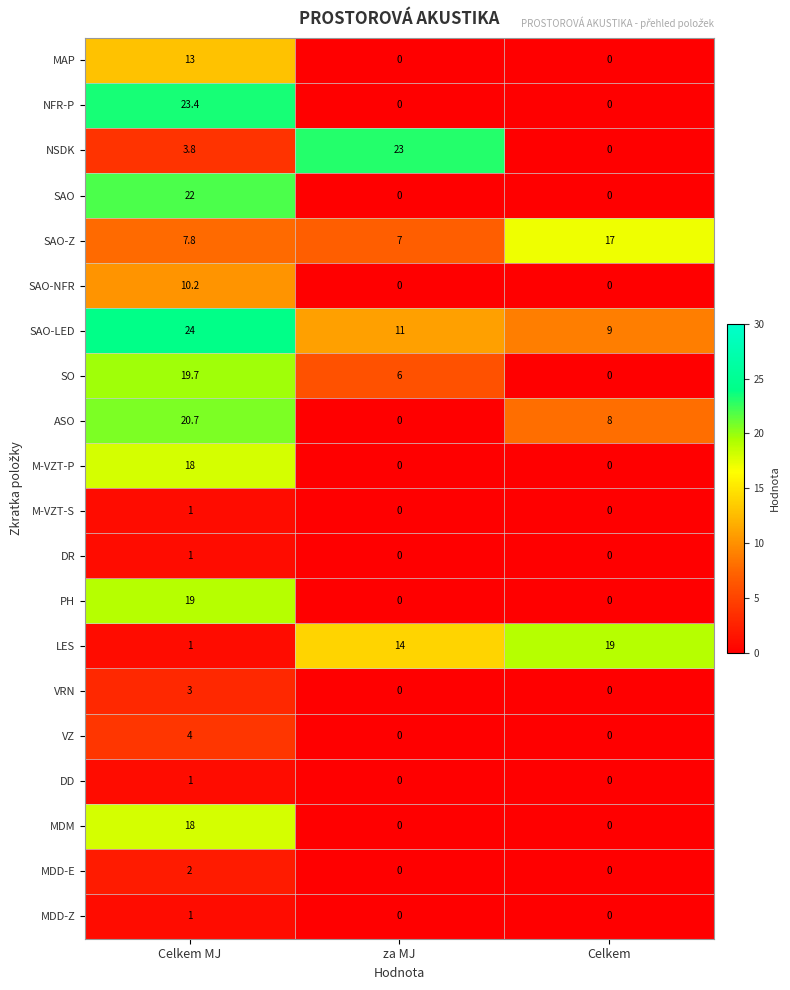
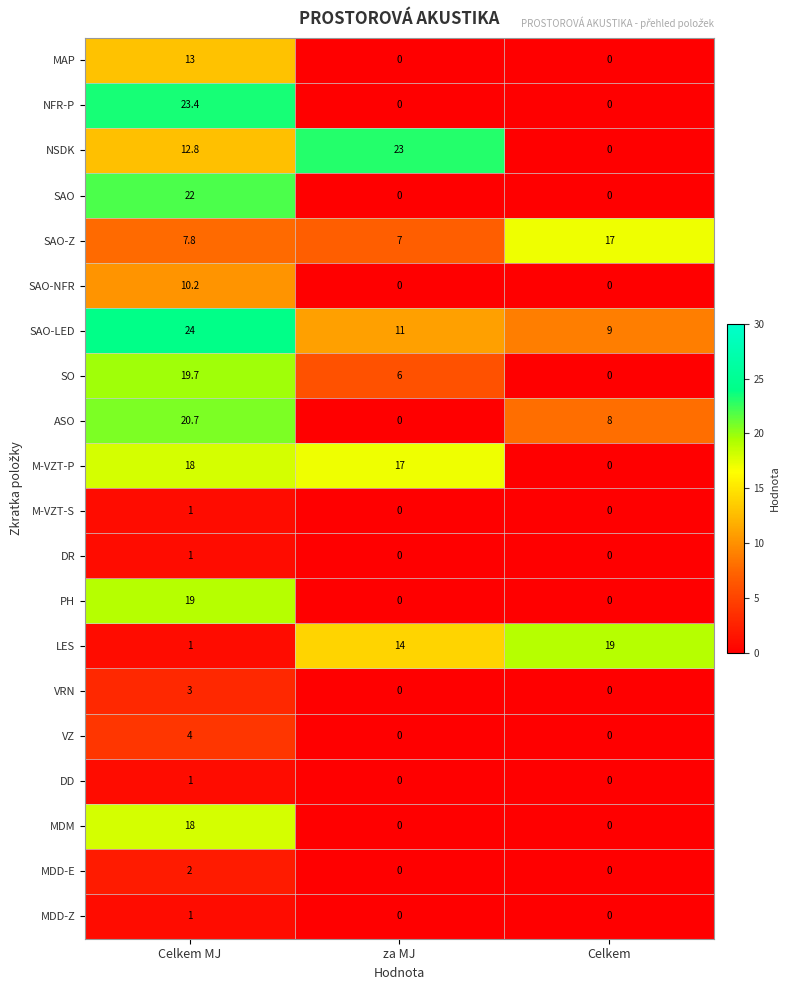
  {
    "MAP": {
      "Celkem MJ": 13,
      "za MJ": 0,
      "Celkem": 0
    },
    "NFR-P": {
      "Celkem MJ": 23.4,
      "za MJ": 0,
      "Celkem": 0
    },
    "NSDK": {
-     "Celkem MJ": 3.8,
+     "Celkem MJ": 12.8,
      "za MJ": 23,
      "Celkem": 0
    },
    "SAO": {
      "Celkem MJ": 22,
      "za MJ": 0,
      "Celkem": 0
    },
    "SAO-Z": {
      "Celkem MJ": 7.8,
      "za MJ": 7,
      "Celkem": 17
    },
    "SAO-NFR": {
      "Celkem MJ": 10.2,
      "za MJ": 0,
      "Celkem": 0
    },
    "SAO-LED": {
      "Celkem MJ": 24,
      "za MJ": 11,
      "Celkem": 9
    },
    "SO": {
      "Celkem MJ": 19.7,
      "za MJ": 6,
      "Celkem": 0
    },
    "ASO": {
      "Celkem MJ": 20.7,
      "za MJ": 0,
      "Celkem": 8
    },
    "M-VZT-P": {
      "Celkem MJ": 18,
-     "za MJ": 0,
+     "za MJ": 17,
      "Celkem": 0
    },
    "M-VZT-S": {
      "Celkem MJ": 1,
      "za MJ": 0,
      "Celkem": 0
    },
    "DR": {
      "Celkem MJ": 1,
      "za MJ": 0,
      "Celkem": 0
    },
    "PH": {
      "Celkem MJ": 19,
      "za MJ": 0,
      "Celkem": 0
    },
    "LES": {
      "Celkem MJ": 1,
      "za MJ": 14,
      "Celkem": 19
    },
    "VRN": {
      "Celkem MJ": 3,
      "za MJ": 0,
      "Celkem": 0
    },
    "VZ": {
      "Celkem MJ": 4,
      "za MJ": 0,
      "Celkem": 0
    },
    "DD": {
      "Celkem MJ": 1,
      "za MJ": 0,
      "Celkem": 0
    },
    "MDM": {
      "Celkem MJ": 18,
      "za MJ": 0,
      "Celkem": 0
    },
    "MDD-E": {
      "Celkem MJ": 2,
      "za MJ": 0,
      "Celkem": 0
    },
    "MDD-Z": {
      "Celkem MJ": 1,
      "za MJ": 0,
      "Celkem": 0
    }
  }
